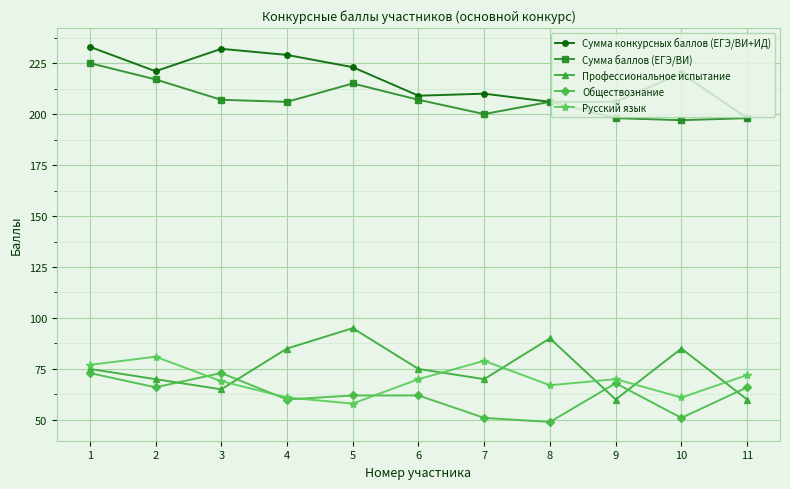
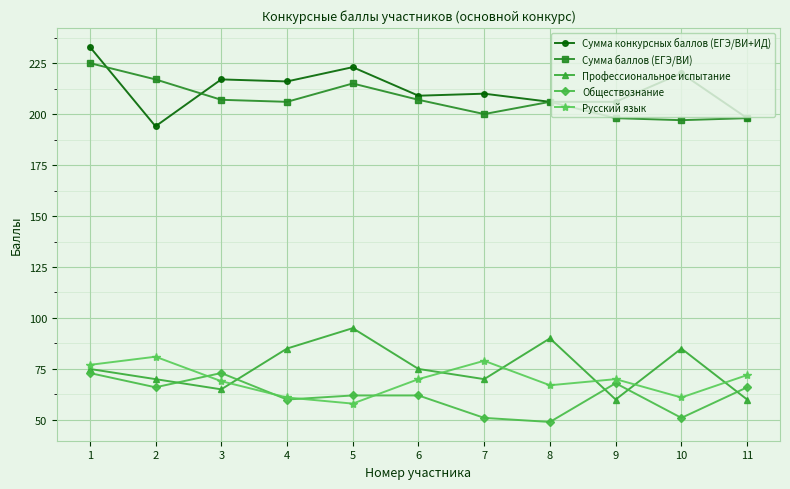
  {
    "Сумма конкурсных баллов (ЕГЭ/ВИ+ИД)": {
      "1": 233,
-     "2": 221,
-     "3": 232,
-     "4": 229,
+     "2": 194,
+     "3": 217,
+     "4": 216,
      "5": 223,
      "6": 209,
      "7": 210
    }
  }
